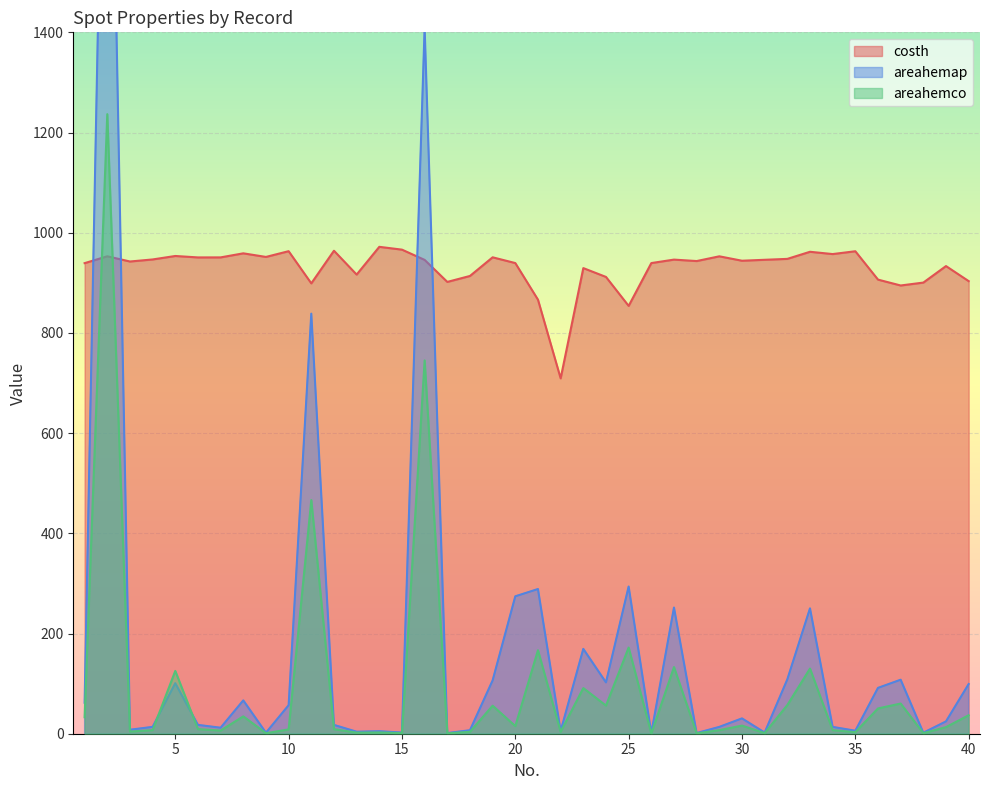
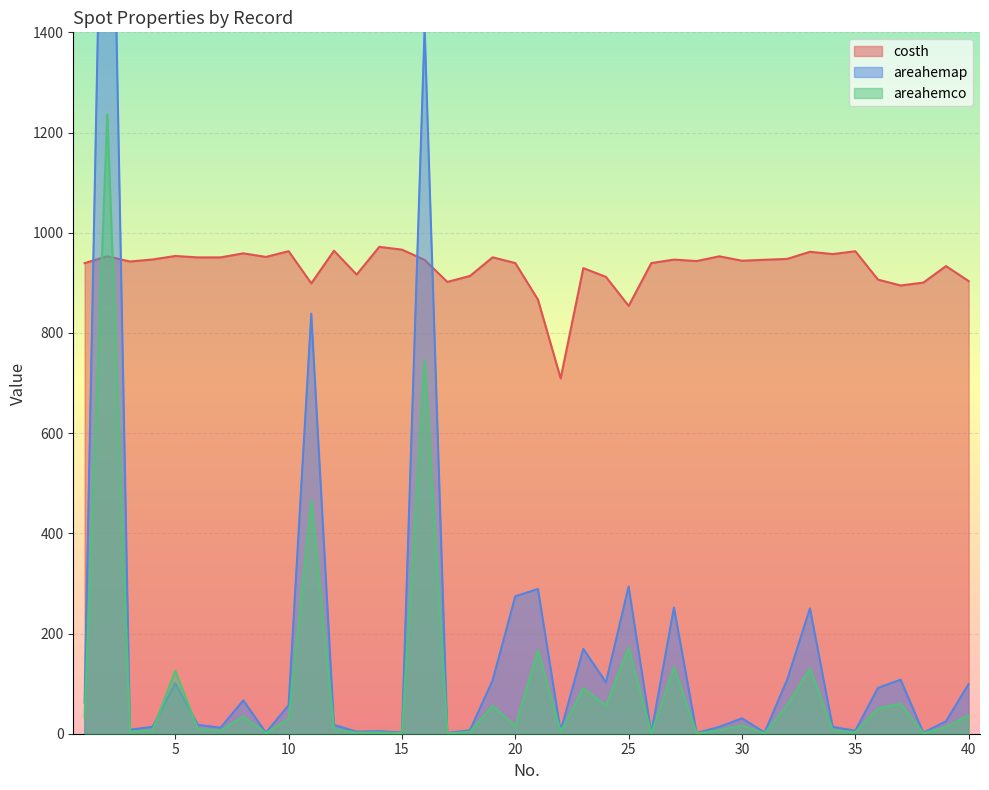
  {
    "costh": {
      "5": 950,
      "10": 960,
      "15": 970,
      "20": 940,
      "25": 850,
      "30": 940,
      "35": 960,
      "40": 900
    },
    "areahemap": {
      "5": 100,
      "10": 60,
      "20": 270,
      "25": 290,
      "30": 30,
      "40": 100
    },
    "areahemco": {
      "5": 130,
-     "10": 10,
+     "10": 30,
      "20": 20,
      "25": 170,
      "30": 20,
      "40": 40
    }
  }
